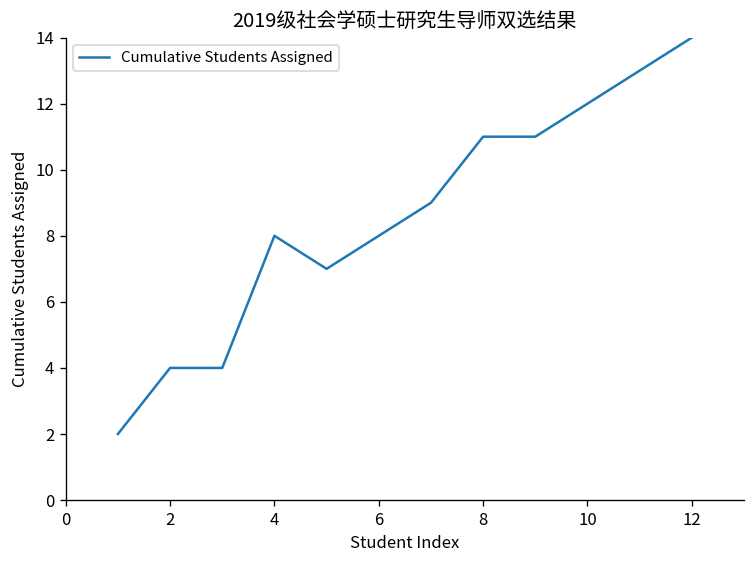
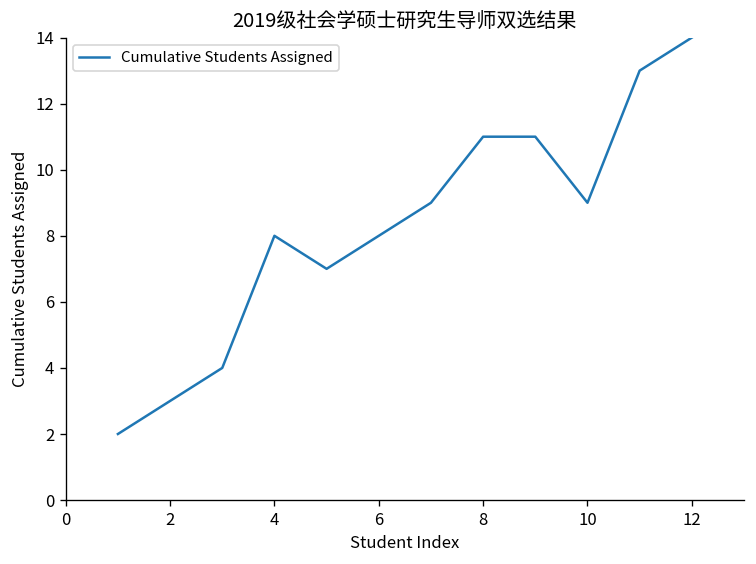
  {
-   "2": 4,
+   "2": 3,
    "4": 8,
    "6": 8,
    "8": 11,
-   "10": 12,
+   "10": 9,
    "12": 14
  }
